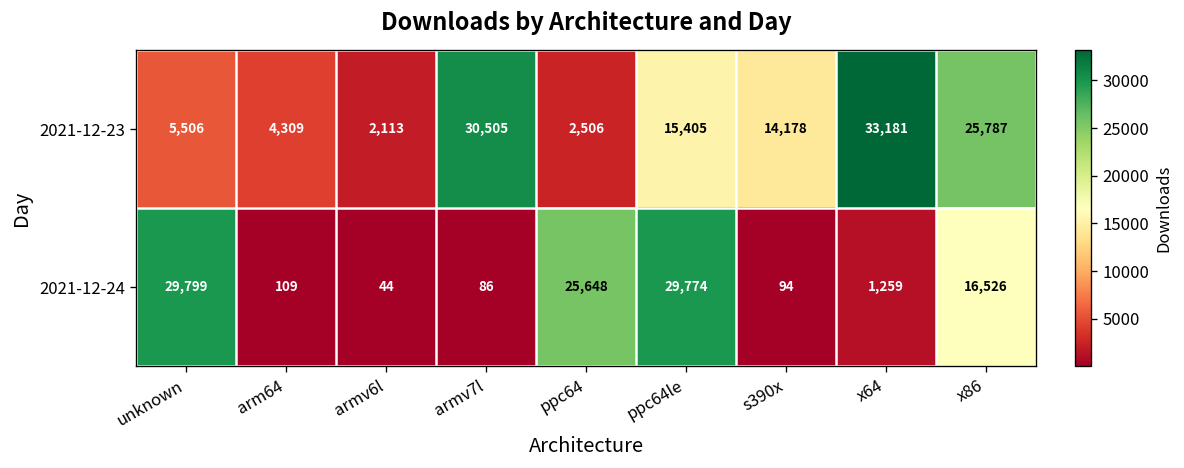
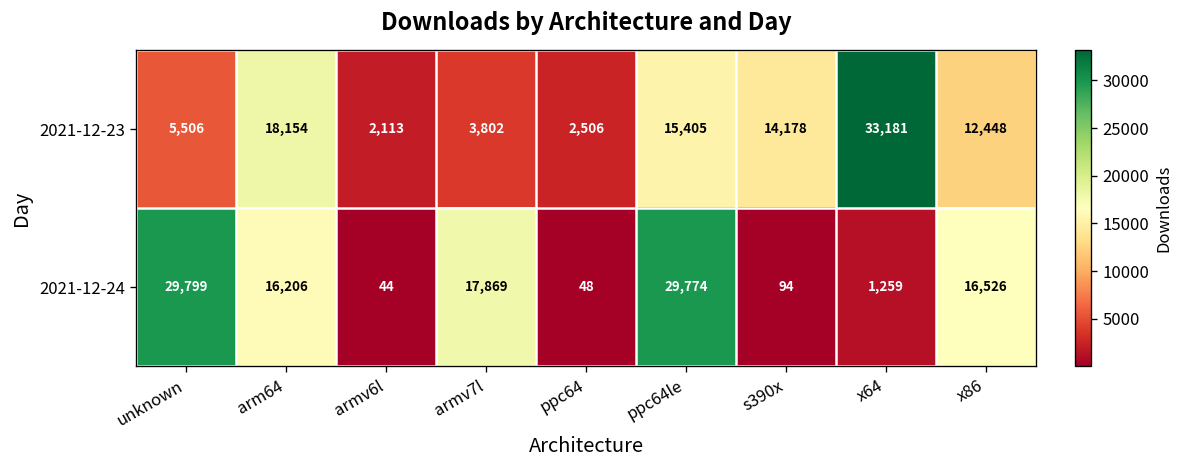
  {
    "2021-12-23": {
      "unknown": "5,506",
-     "arm64": "4,309",
+     "arm64": "18,154",
      "armv6l": "2,113",
-     "armv7l": "30,505",
+     "armv7l": "3,802",
      "ppc64": "2,506",
      "ppc64le": "15,405",
      "s390x": "14,178",
      "x64": "33,181",
-     "x86": "25,787"
+     "x86": "12,448"
    },
    "2021-12-24": {
      "unknown": "29,799",
-     "arm64": "109",
+     "arm64": "16,206",
      "armv6l": "44",
-     "armv7l": "86",
-     "ppc64": "25,648",
+     "armv7l": "17,869",
+     "ppc64": "48",
      "ppc64le": "29,774",
      "s390x": "94",
      "x64": "1,259",
      "x86": "16,526"
    }
  }
